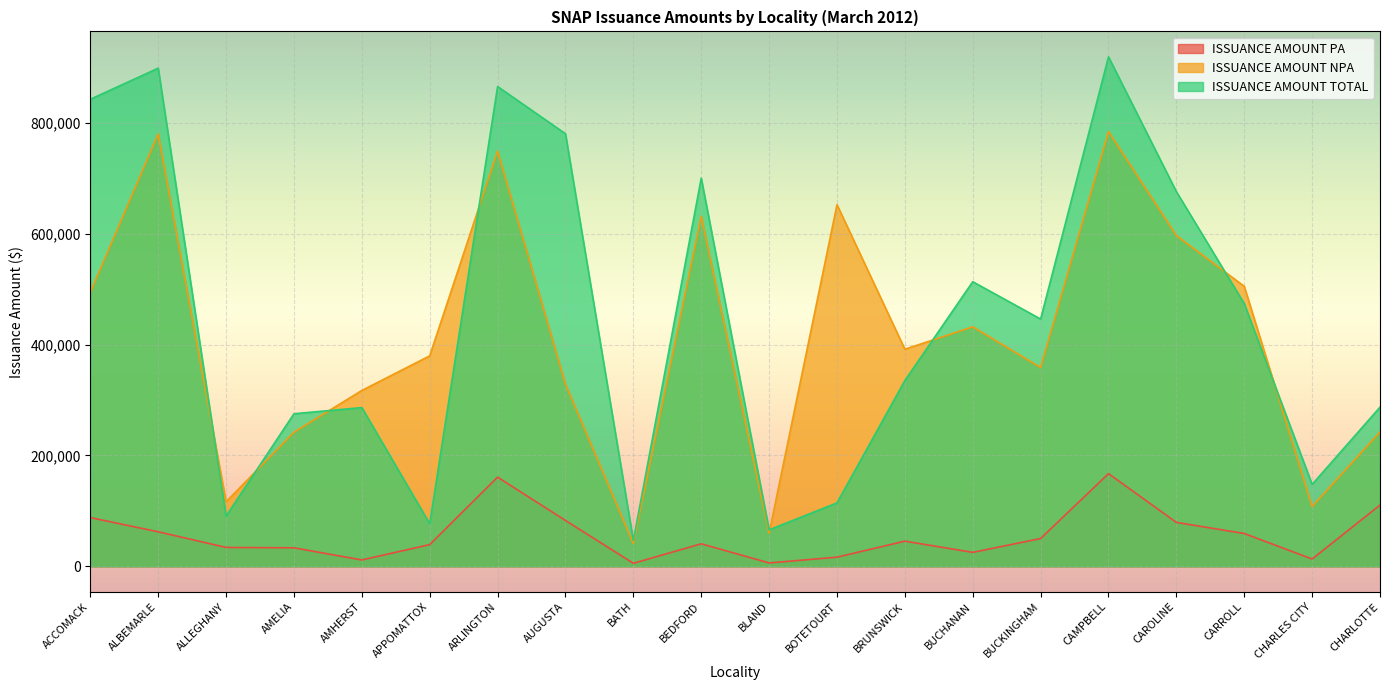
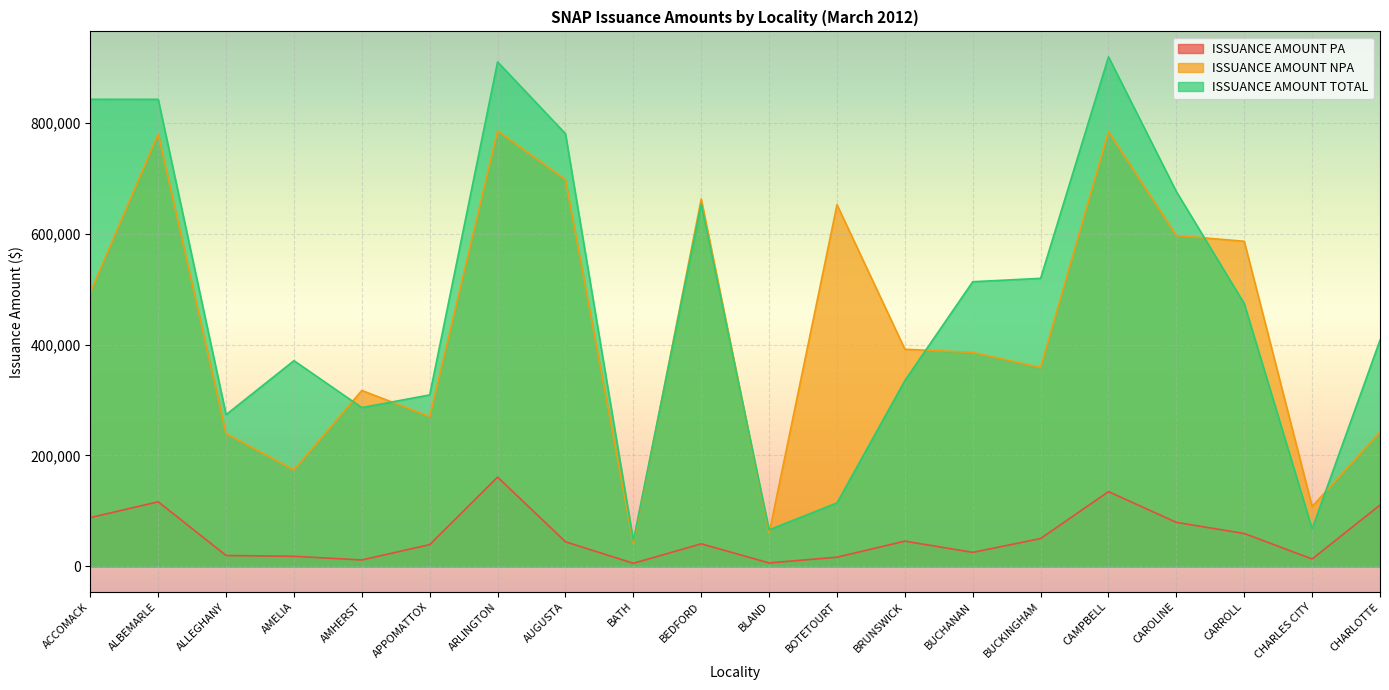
  {
    "ISSUANCE AMOUNT PA": {
      "ACCOMACK": "90,000",
-     "ALBEMARLE": "60,000",
-     "ALLEGHANY": "30,000",
-     "AMELIA": "30,000",
+     "ALBEMARLE": "120,000",
+     "ALLEGHANY": "20,000",
+     "AMELIA": "20,000",
      "AMHERST": "10,000",
      "APPOMATTOX": "40,000",
      "ARLINGTON": "160,000",
-     "AUGUSTA": "80,000",
+     "AUGUSTA": "40,000",
      "BATH": "10,000",
      "BEDFORD": "40,000",
      "BLAND": "10,000",
      "BOTETOURT": "20,000",
      "BRUNSWICK": "50,000",
      "BUCHANAN": "30,000",
      "BUCKINGHAM": "50,000",
-     "CAMPBELL": "170,000",
+     "CAMPBELL": "130,000",
      "CAROLINE": "80,000",
      "CARROLL": "60,000",
      "CHARLES CITY": "10,000",
      "CHARLOTTE": "110,000"
    },
    "ISSUANCE AMOUNT NPA": {
      "ACCOMACK": "490,000",
      "ALBEMARLE": "780,000",
-     "ALLEGHANY": "120,000",
-     "AMELIA": "240,000",
+     "ALLEGHANY": "240,000",
+     "AMELIA": "170,000",
      "AMHERST": "320,000",
-     "APPOMATTOX": "380,000",
-     "ARLINGTON": "750,000",
-     "AUGUSTA": "330,000",
+     "APPOMATTOX": "270,000",
+     "ARLINGTON": "790,000",
+     "AUGUSTA": "700,000",
      "BATH": "40,000",
-     "BEDFORD": "630,000",
+     "BEDFORD": "660,000",
      "BLAND": "60,000",
      "BOTETOURT": "650,000",
      "BRUNSWICK": "390,000",
-     "BUCHANAN": "430,000",
+     "BUCHANAN": "390,000",
      "BUCKINGHAM": "360,000",
      "CAMPBELL": "780,000",
      "CAROLINE": "600,000",
-     "CARROLL": "510,000",
+     "CARROLL": "590,000",
      "CHARLES CITY": "110,000",
      "CHARLOTTE": "240,000"
    },
    "ISSUANCE AMOUNT TOTAL": {
      "ACCOMACK": "840,000",
-     "ALBEMARLE": "900,000",
-     "ALLEGHANY": "90,000",
-     "AMELIA": "280,000",
+     "ALBEMARLE": "840,000",
+     "ALLEGHANY": "270,000",
+     "AMELIA": "370,000",
      "AMHERST": "290,000",
-     "APPOMATTOX": "80,000",
-     "ARLINGTON": "870,000",
+     "APPOMATTOX": "310,000",
+     "ARLINGTON": "910,000",
      "AUGUSTA": "780,000",
      "BATH": "50,000",
-     "BEDFORD": "700,000",
+     "BEDFORD": "650,000",
      "BLAND": "70,000",
      "BOTETOURT": "110,000",
      "BRUNSWICK": "340,000",
      "BUCHANAN": "510,000",
-     "BUCKINGHAM": "450,000",
+     "BUCKINGHAM": "520,000",
      "CAMPBELL": "920,000",
      "CAROLINE": "680,000",
      "CARROLL": "470,000",
-     "CHARLES CITY": "150,000",
-     "CHARLOTTE": "290,000"
+     "CHARLES CITY": "70,000",
+     "CHARLOTTE": "410,000"
    }
  }
